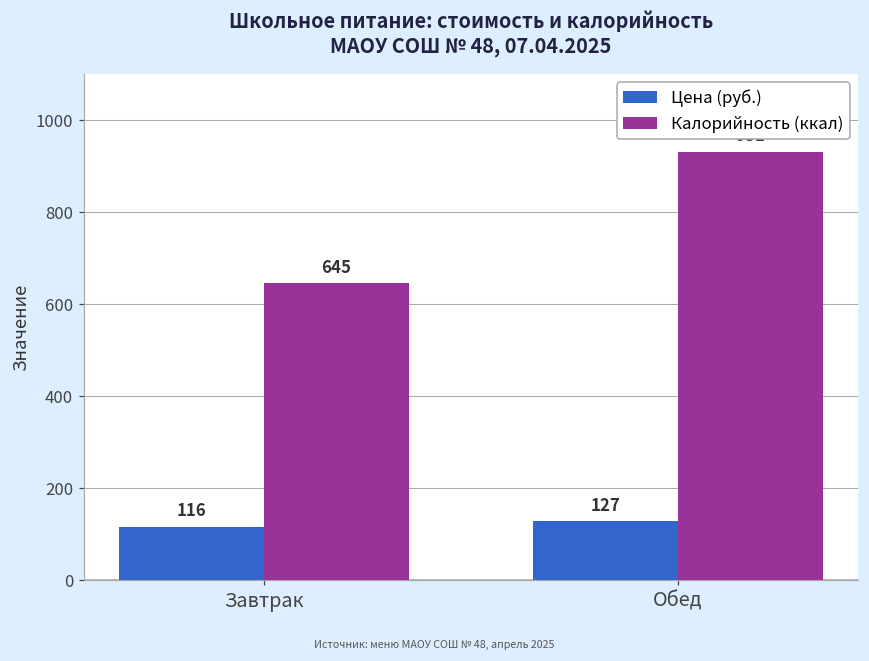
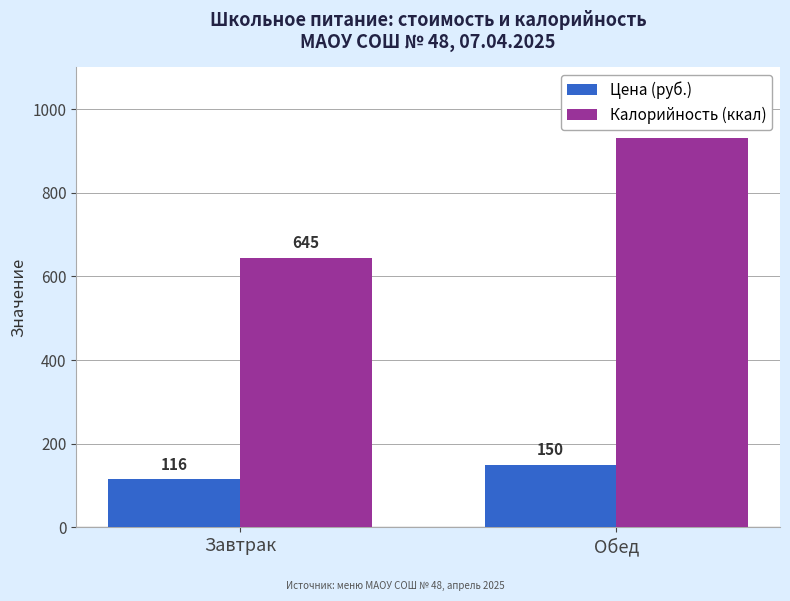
  {
    "Цена (руб.)": {
      "Завтрак": 116,
-     "Обед": 127
+     "Обед": 150
    },
    "Калорийность (ккал)": {
      "Завтрак": 645
    }
  }
